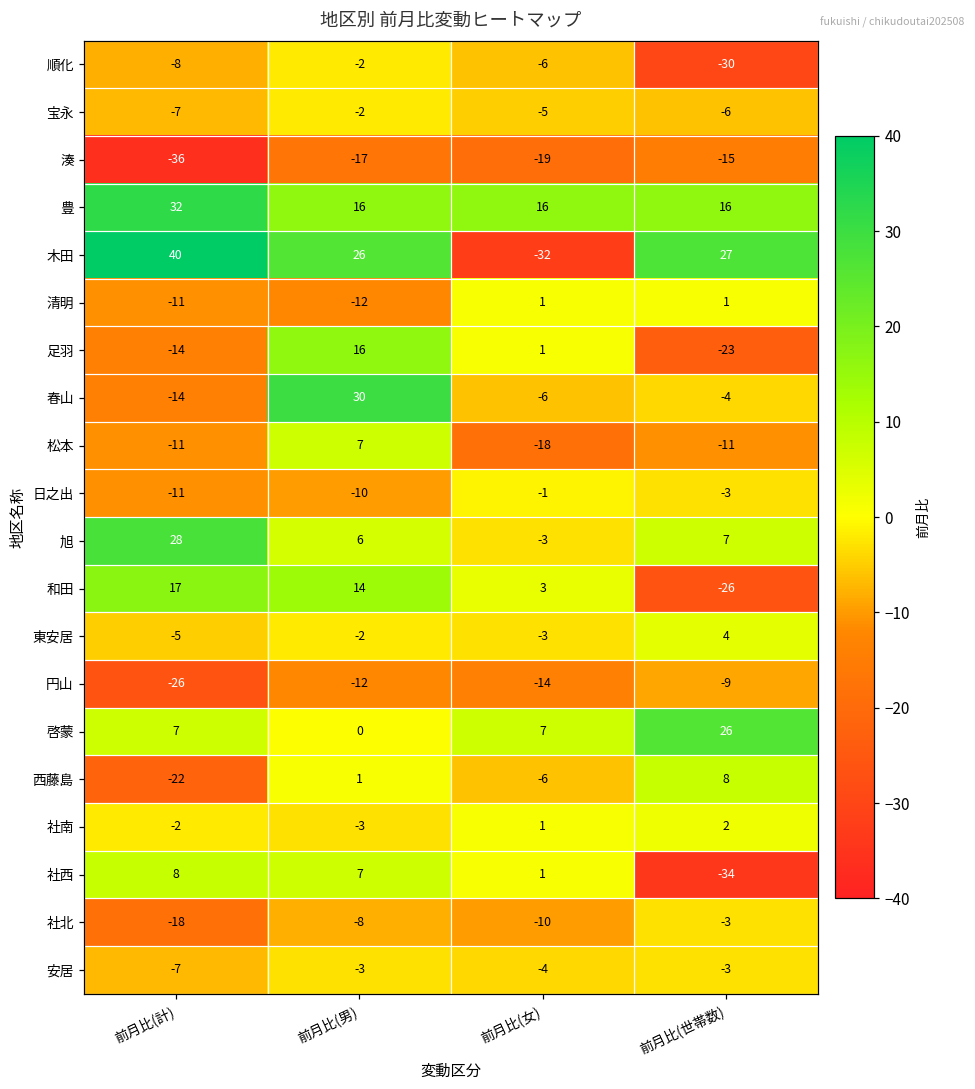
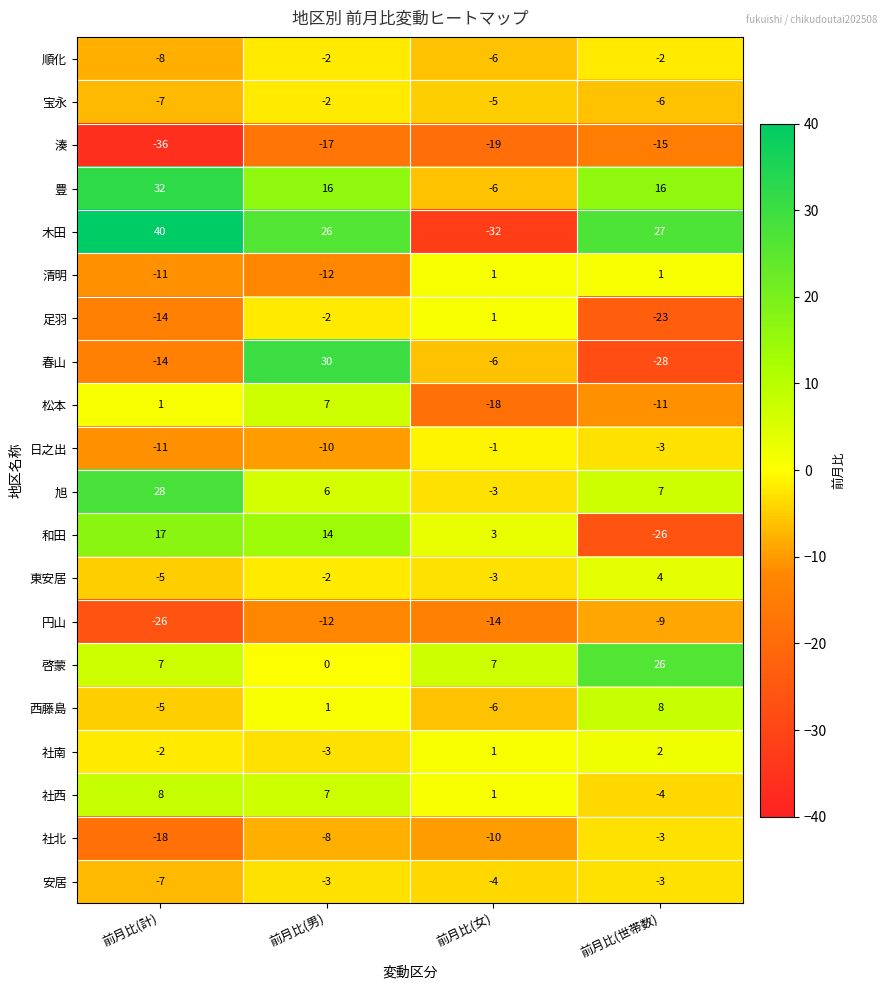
  {
    "順化": {
      "前月比(計)": -8,
      "前月比(男)": -2,
      "前月比(女)": -6,
-     "前月比(世帯数)": -30
+     "前月比(世帯数)": -2
    },
    "宝永": {
      "前月比(計)": -7,
      "前月比(男)": -2,
      "前月比(女)": -5,
      "前月比(世帯数)": -6
    },
    "湊": {
      "前月比(計)": -36,
      "前月比(男)": -17,
      "前月比(女)": -19,
      "前月比(世帯数)": -15
    },
    "豊": {
      "前月比(計)": 32,
      "前月比(男)": 16,
-     "前月比(女)": 16,
+     "前月比(女)": -6,
      "前月比(世帯数)": 16
    },
    "木田": {
      "前月比(計)": 40,
      "前月比(男)": 26,
      "前月比(女)": -32,
      "前月比(世帯数)": 27
    },
    "清明": {
      "前月比(計)": -11,
      "前月比(男)": -12,
      "前月比(女)": 1,
      "前月比(世帯数)": 1
    },
    "足羽": {
      "前月比(計)": -14,
-     "前月比(男)": 16,
+     "前月比(男)": -2,
      "前月比(女)": 1,
      "前月比(世帯数)": -23
    },
    "春山": {
      "前月比(計)": -14,
      "前月比(男)": 30,
      "前月比(女)": -6,
-     "前月比(世帯数)": -4
+     "前月比(世帯数)": -28
    },
    "松本": {
-     "前月比(計)": -11,
+     "前月比(計)": 1,
      "前月比(男)": 7,
      "前月比(女)": -18,
      "前月比(世帯数)": -11
    },
    "日之出": {
      "前月比(計)": -11,
      "前月比(男)": -10,
      "前月比(女)": -1,
      "前月比(世帯数)": -3
    },
    "旭": {
      "前月比(計)": 28,
      "前月比(男)": 6,
      "前月比(女)": -3,
      "前月比(世帯数)": 7
    },
    "和田": {
      "前月比(計)": 17,
      "前月比(男)": 14,
      "前月比(女)": 3,
      "前月比(世帯数)": -26
    },
    "東安居": {
      "前月比(計)": -5,
      "前月比(男)": -2,
      "前月比(女)": -3,
      "前月比(世帯数)": 4
    },
    "円山": {
      "前月比(計)": -26,
      "前月比(男)": -12,
      "前月比(女)": -14,
      "前月比(世帯数)": -9
    },
    "啓蒙": {
      "前月比(計)": 7,
      "前月比(男)": 0,
      "前月比(女)": 7,
      "前月比(世帯数)": 26
    },
    "西藤島": {
-     "前月比(計)": -22,
+     "前月比(計)": -5,
      "前月比(男)": 1,
      "前月比(女)": -6,
      "前月比(世帯数)": 8
    },
    "社南": {
      "前月比(計)": -2,
      "前月比(男)": -3,
      "前月比(女)": 1,
      "前月比(世帯数)": 2
    },
    "社西": {
      "前月比(計)": 8,
      "前月比(男)": 7,
      "前月比(女)": 1,
-     "前月比(世帯数)": -34
+     "前月比(世帯数)": -4
    },
    "社北": {
      "前月比(計)": -18,
      "前月比(男)": -8,
      "前月比(女)": -10,
      "前月比(世帯数)": -3
    },
    "安居": {
      "前月比(計)": -7,
      "前月比(男)": -3,
      "前月比(女)": -4,
      "前月比(世帯数)": -3
    }
  }
